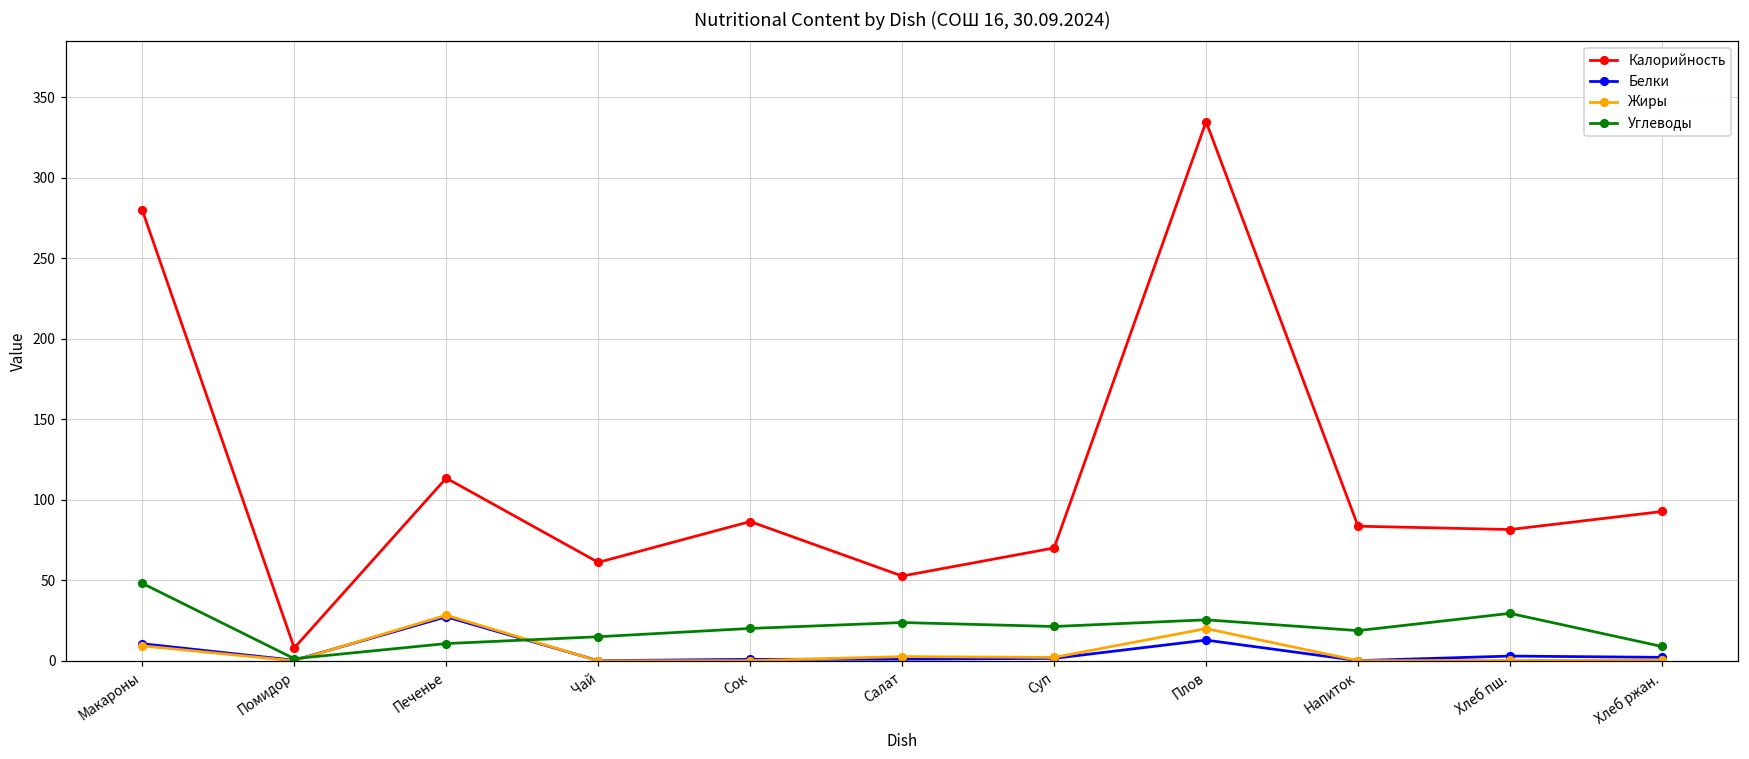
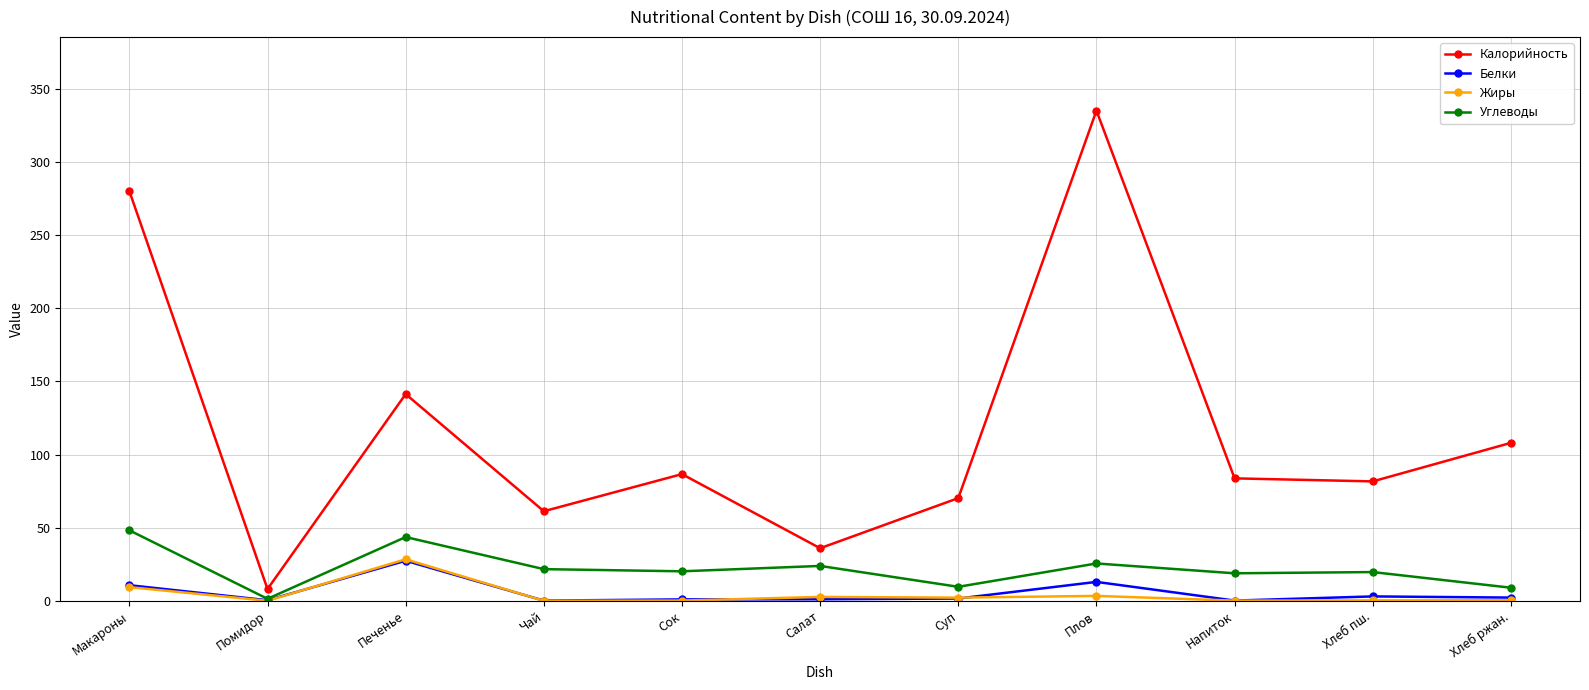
  {
    "Калорийность": {
      "Макароны": 280,
      "Помидор": 8,
-     "Печенье": 114,
+     "Печенье": 141,
      "Чай": 61,
      "Сок": 87,
-     "Салат": 53,
+     "Салат": 36,
      "Суп": 70,
      "Плов": 335,
      "Напиток": 84,
      "Хлеб пш.": 82,
-     "Хлеб ржан.": 93
+     "Хлеб ржан.": 108
    },
    "Белки": {
      "Плов": 13,
      "Хлеб пш.": 3,
      "Хлеб ржан.": 2
    },
    "Жиры": {
-     "Плов": 20,
+     "Плов": 3,
      "Хлеб пш.": 0,
      "Хлеб ржан.": 0
    },
    "Углеводы": {
      "Макароны": 48,
-     "Печенье": 11,
-     "Чай": 15,
+     "Печенье": 44,
+     "Чай": 22,
      "Сок": 20,
      "Салат": 24,
-     "Суп": 21,
+     "Суп": 10,
      "Плов": 26,
      "Напиток": 19,
-     "Хлеб пш.": 30,
+     "Хлеб пш.": 20,
      "Хлеб ржан.": 9
    }
  }
